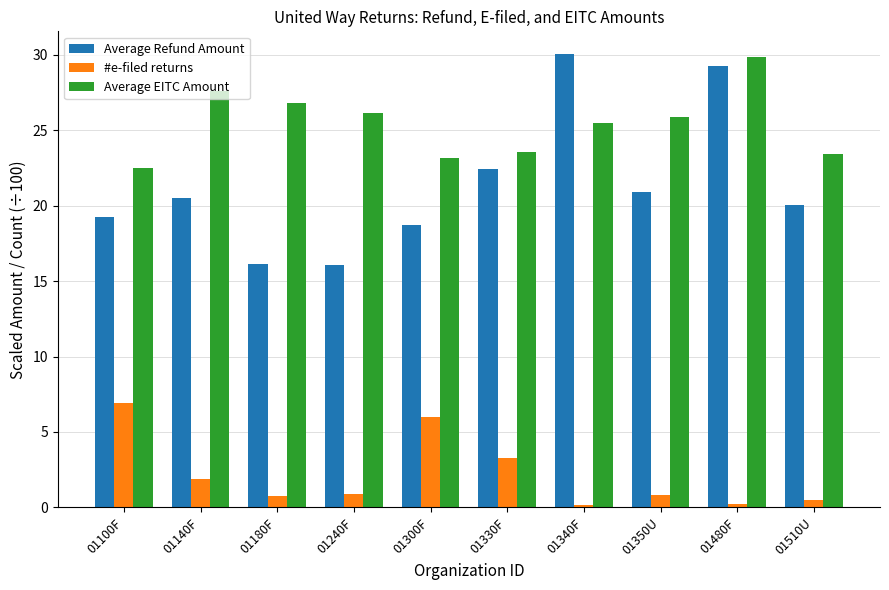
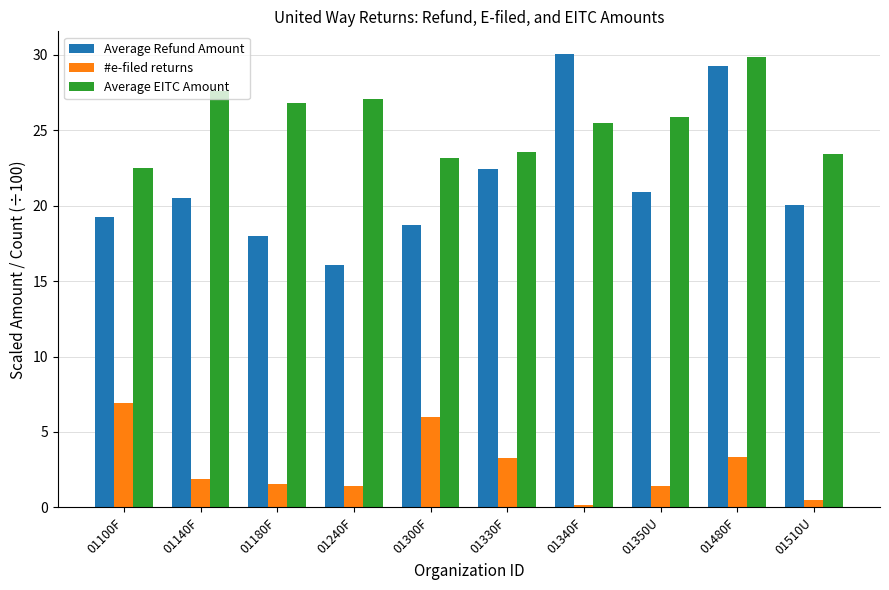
  {
    "Average Refund Amount": {
      "01100F": 19.3,
      "01140F": 20.5,
-     "01180F": 16.1,
+     "01180F": 18.0,
      "01240F": 16.1,
      "01300F": 18.7,
      "01330F": 22.4,
      "01340F": 30.1,
      "01350U": 20.9,
      "01480F": 29.3,
      "01510U": 20.0
    },
    "#e-filed returns": {
      "01100F": 6.9,
      "01140F": 1.9,
-     "01180F": 0.8,
-     "01240F": 0.9,
+     "01180F": 1.5,
+     "01240F": 1.4,
      "01300F": 6.0,
      "01330F": 3.3,
-     "01350U": 0.8,
-     "01480F": 0.2,
+     "01350U": 1.4,
+     "01480F": 3.3,
      "01510U": 0.5
    },
    "Average EITC Amount": {
      "01100F": 22.5,
      "01180F": 26.8,
-     "01240F": 26.2,
+     "01240F": 27.1,
      "01300F": 23.1,
      "01330F": 23.6,
      "01340F": 25.5,
      "01350U": 25.9,
      "01480F": 29.8,
      "01510U": 23.4
    }
  }
